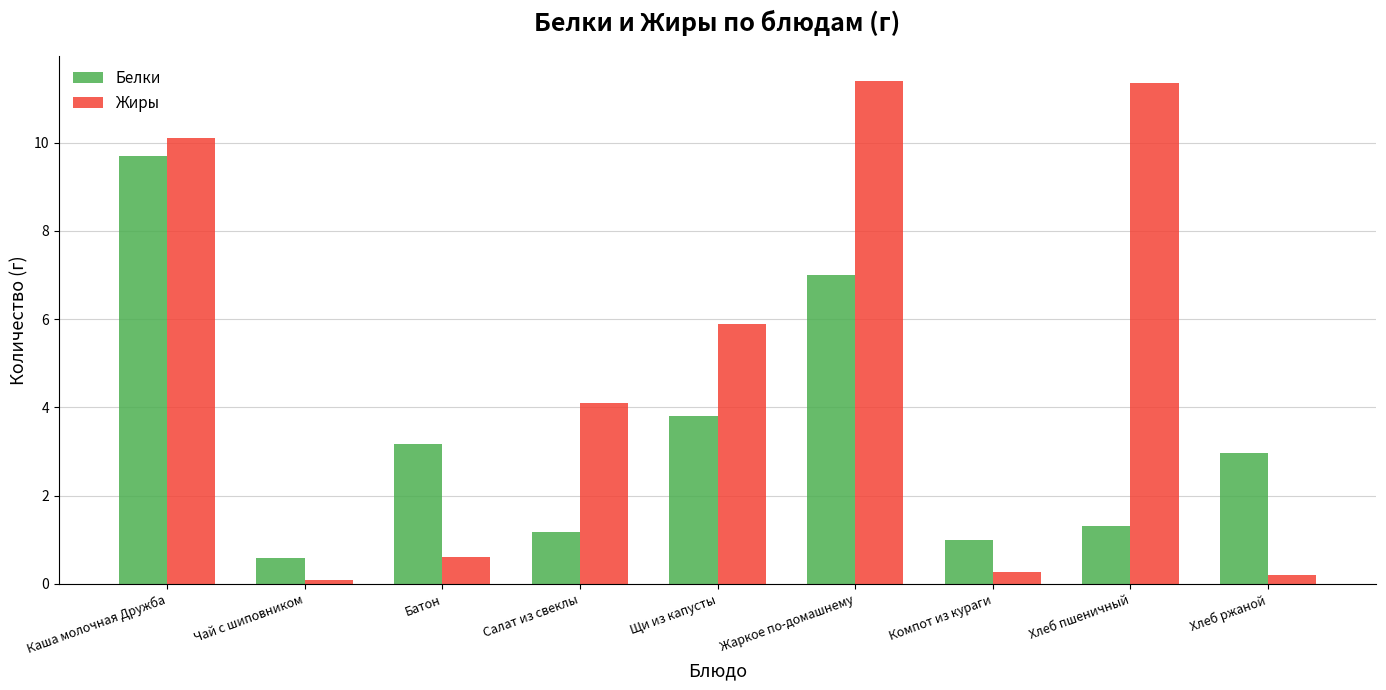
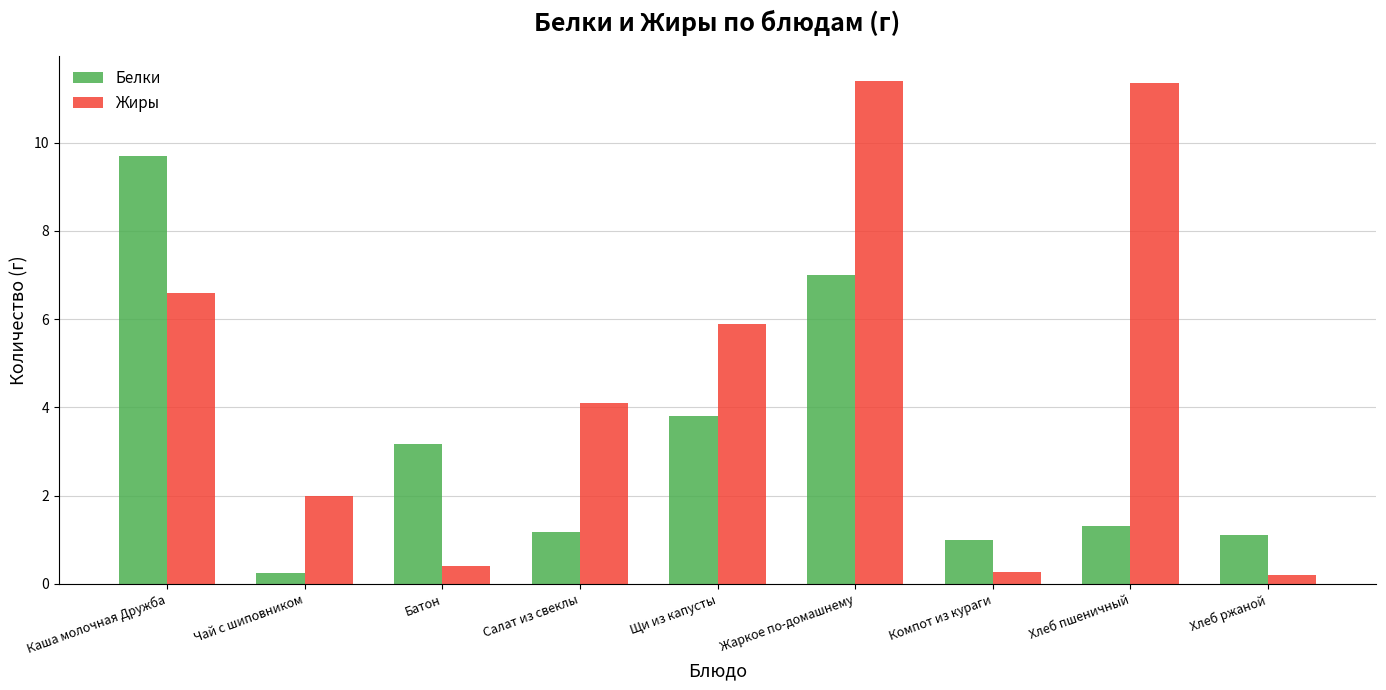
  {
    "Белки": {
      "Каша молочная Дружба": 9.7,
-     "Чай с шиповником": 0.6,
+     "Чай с шиповником": 0.2,
      "Батон": 3.2,
      "Салат из свеклы": 1.2,
      "Щи из капусты": 3.8,
      "Жаркое по-домашнему": 7.0,
      "Компот из кураги": 1.0,
      "Хлеб пшеничный": 1.3,
-     "Хлеб ржаной": 3.0
+     "Хлеб ржаной": 1.1
    },
    "Жиры": {
-     "Каша молочная Дружба": 10.1,
-     "Чай с шиповником": 0.1,
-     "Батон": 0.6,
+     "Каша молочная Дружба": 6.6,
+     "Чай с шиповником": 2.0,
+     "Батон": 0.4,
      "Салат из свеклы": 4.1,
      "Щи из капусты": 5.9,
      "Жаркое по-домашнему": 11.4,
      "Компот из кураги": 0.3,
      "Хлеб пшеничный": 11.4,
      "Хлеб ржаной": 0.2
    }
  }
